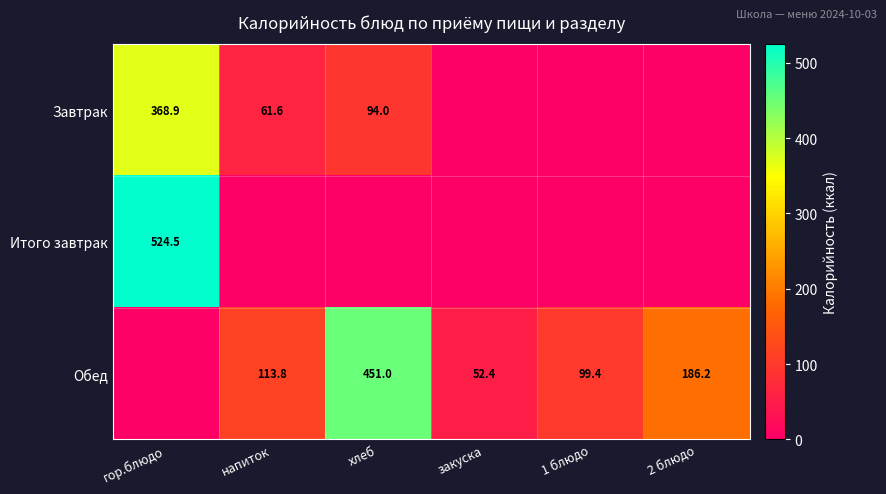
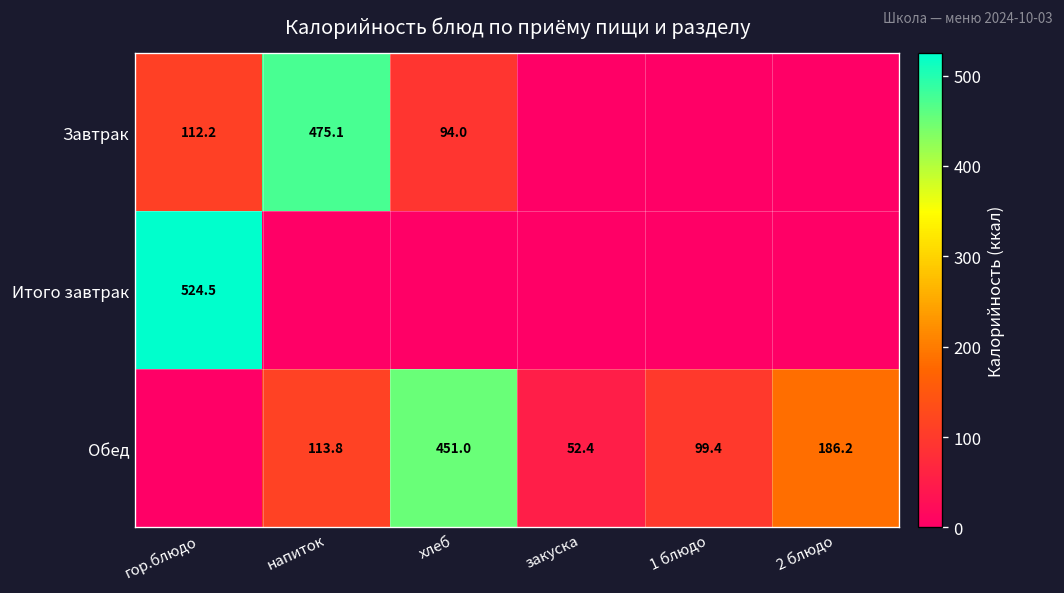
  {
    "Завтрак": {
-     "гор.блюдо": 368.9,
-     "напиток": 61.6,
+     "гор.блюдо": 112.2,
+     "напиток": 475.1,
      "хлеб": 94.0
    },
    "Итого завтрак": {
      "гор.блюдо": 524.5
    },
    "Обед": {
      "напиток": 113.8,
      "хлеб": 451.0,
      "закуска": 52.4,
      "1 блюдо": 99.4,
      "2 блюдо": 186.2
    }
  }
